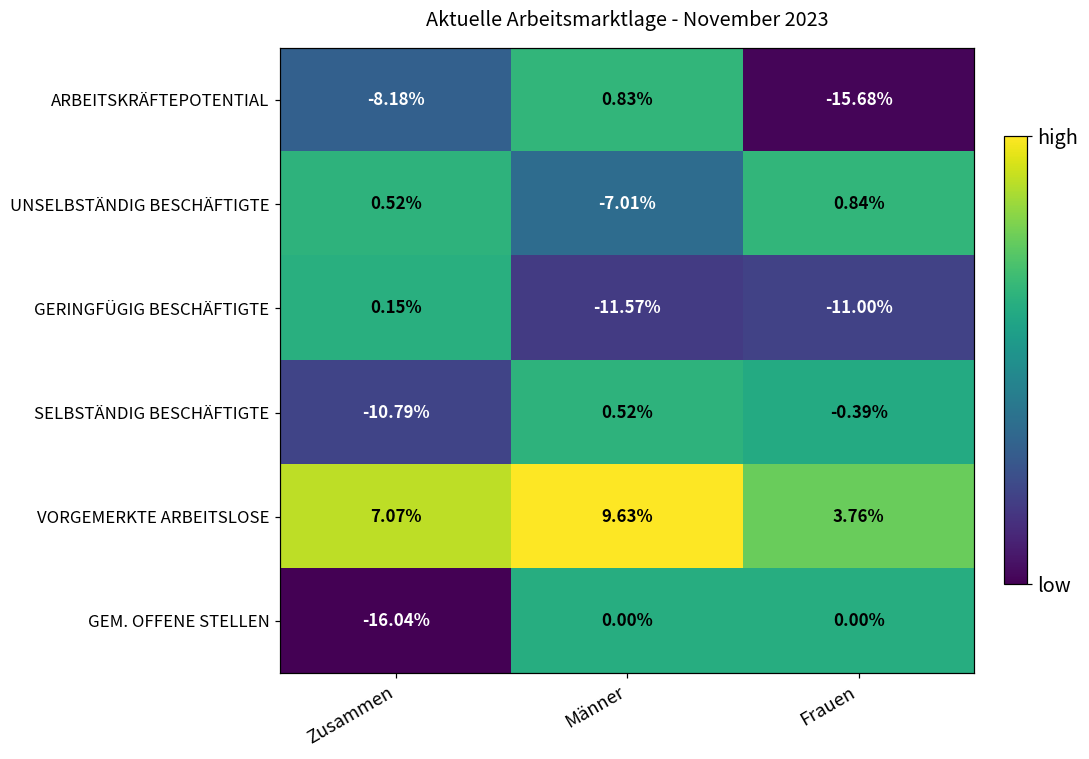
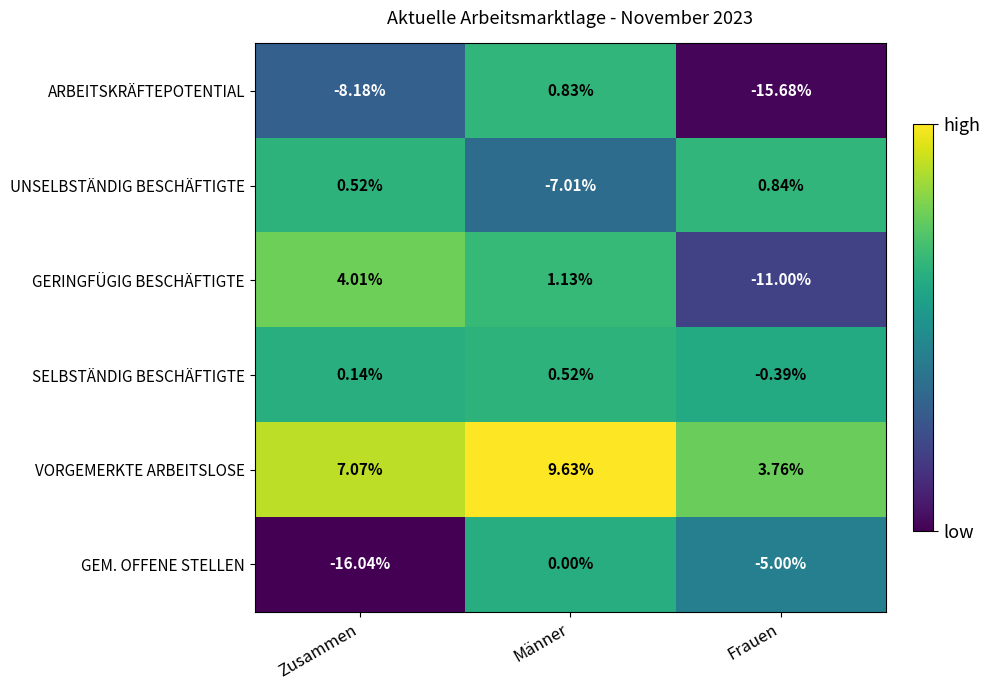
  {
    "ARBEITSKRÄFTEPOTENTIAL": {
      "Zusammen": "-8.18%",
      "Männer": "0.83%",
      "Frauen": "-15.68%"
    },
    "UNSELBSTÄNDIG BESCHÄFTIGTE": {
      "Zusammen": "0.52%",
      "Männer": "-7.01%",
      "Frauen": "0.84%"
    },
    "GERINGFÜGIG BESCHÄFTIGTE": {
-     "Zusammen": "0.15%",
-     "Männer": "-11.57%",
+     "Zusammen": "4.01%",
+     "Männer": "1.13%",
      "Frauen": "-11.00%"
    },
    "SELBSTÄNDIG BESCHÄFTIGTE": {
-     "Zusammen": "-10.79%",
+     "Zusammen": "0.14%",
      "Männer": "0.52%",
      "Frauen": "-0.39%"
    },
    "VORGEMERKTE ARBEITSLOSE": {
      "Zusammen": "7.07%",
      "Männer": "9.63%",
      "Frauen": "3.76%"
    },
    "GEM. OFFENE STELLEN": {
      "Zusammen": "-16.04%",
      "Männer": "0.00%",
-     "Frauen": "0.00%"
+     "Frauen": "-5.00%"
    }
  }
